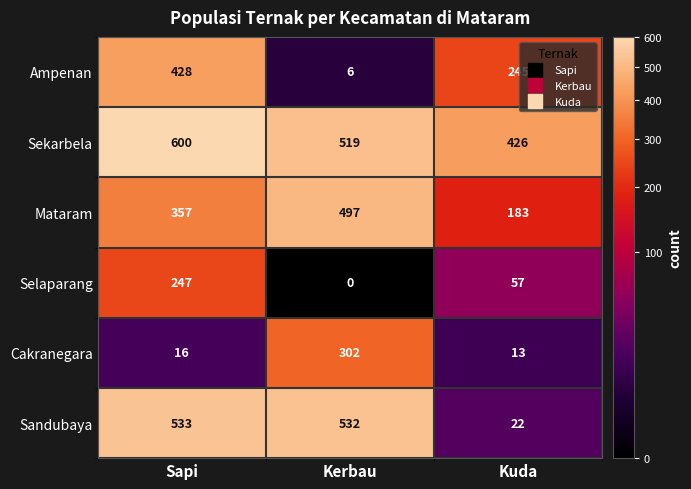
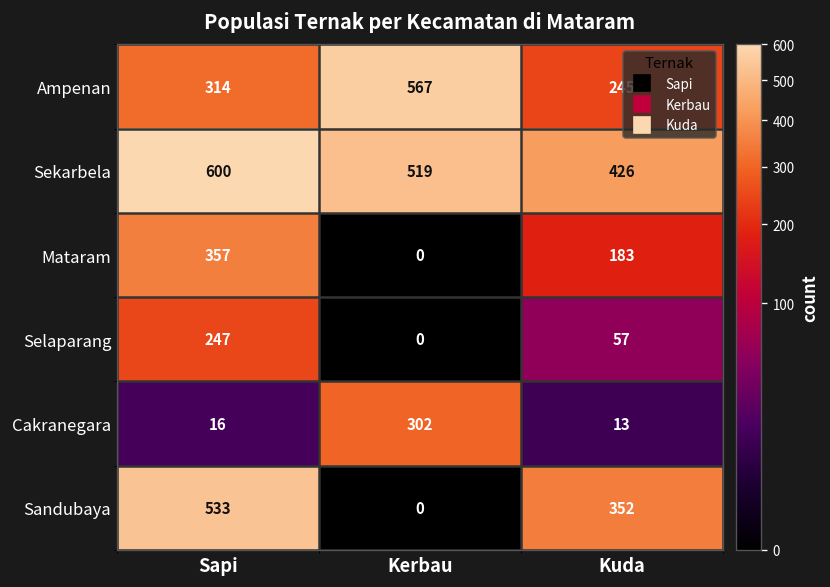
  {
    "Ampenan": {
-     "Sapi": 428,
-     "Kerbau": 6
+     "Sapi": 314,
+     "Kerbau": 567
    },
    "Sekarbela": {
      "Sapi": 600,
      "Kerbau": 519,
      "Kuda": 426
    },
    "Mataram": {
      "Sapi": 357,
-     "Kerbau": 497,
+     "Kerbau": 0,
      "Kuda": 183
    },
    "Selaparang": {
      "Sapi": 247,
      "Kerbau": 0,
      "Kuda": 57
    },
    "Cakranegara": {
      "Sapi": 16,
      "Kerbau": 302,
      "Kuda": 13
    },
    "Sandubaya": {
      "Sapi": 533,
-     "Kerbau": 532,
-     "Kuda": 22
+     "Kerbau": 0,
+     "Kuda": 352
    }
  }
